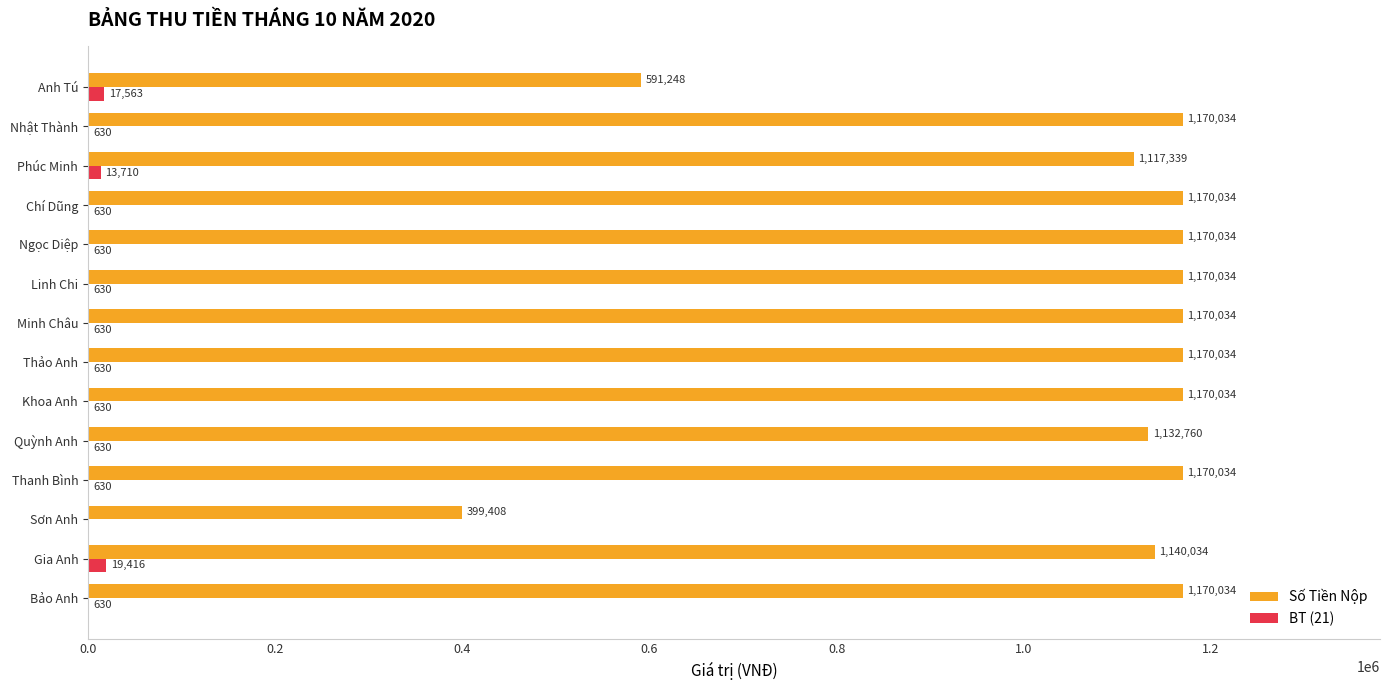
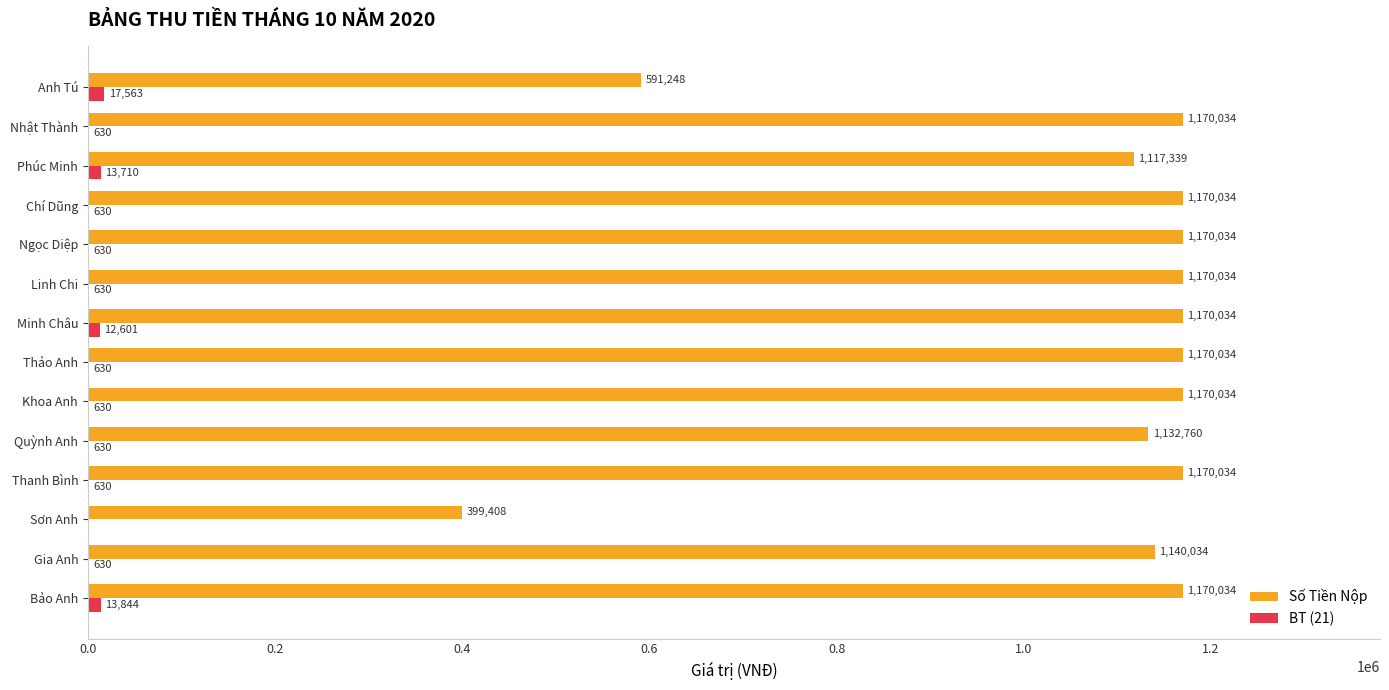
  {
    "Số Tiền Nộp": {
      "Anh Tú": "591,248",
      "Nhật Thành": "1,170,034",
      "Phúc Minh": "1,117,339",
      "Chí Dũng": "1,170,034",
      "Ngọc Diệp": "1,170,034",
      "Linh Chi": "1,170,034",
      "Minh Châu": "1,170,034",
      "Thảo Anh": "1,170,034",
      "Khoa Anh": "1,170,034",
      "Quỳnh Anh": "1,132,760",
      "Thanh Bình": "1,170,034",
      "Sơn Anh": "399,408",
      "Gia Anh": "1,140,034",
      "Bảo Anh": "1,170,034"
    },
    "BT (21)": {
      "Anh Tú": "17,563",
      "Nhật Thành": "630",
      "Phúc Minh": "13,710",
      "Chí Dũng": "630",
      "Ngọc Diệp": "630",
      "Linh Chi": "630",
-     "Minh Châu": "630",
+     "Minh Châu": "12,601",
      "Thảo Anh": "630",
      "Khoa Anh": "630",
      "Quỳnh Anh": "630",
      "Thanh Bình": "630",
-     "Gia Anh": "19,416",
-     "Bảo Anh": "630"
+     "Gia Anh": "630",
+     "Bảo Anh": "13,844"
    }
  }
